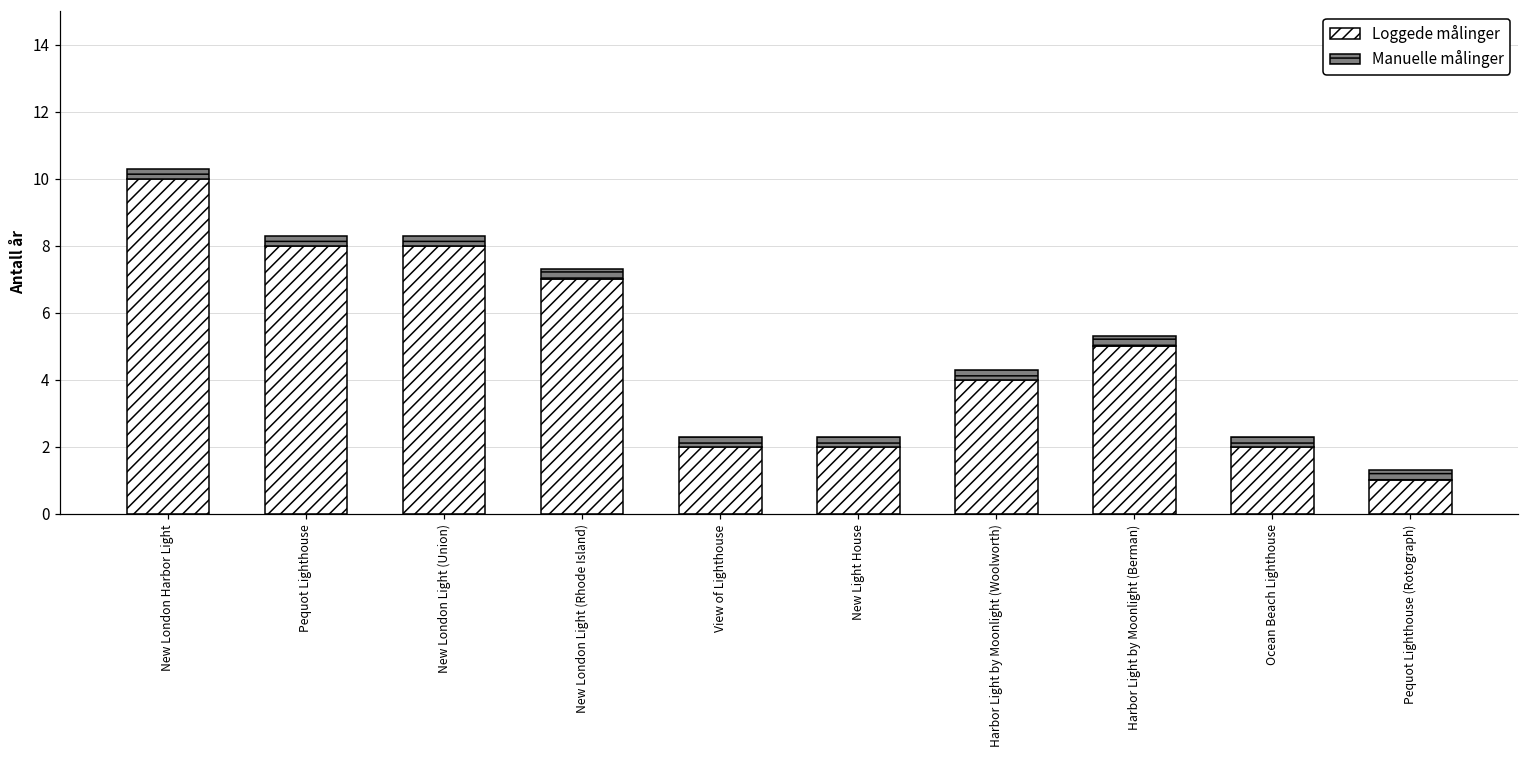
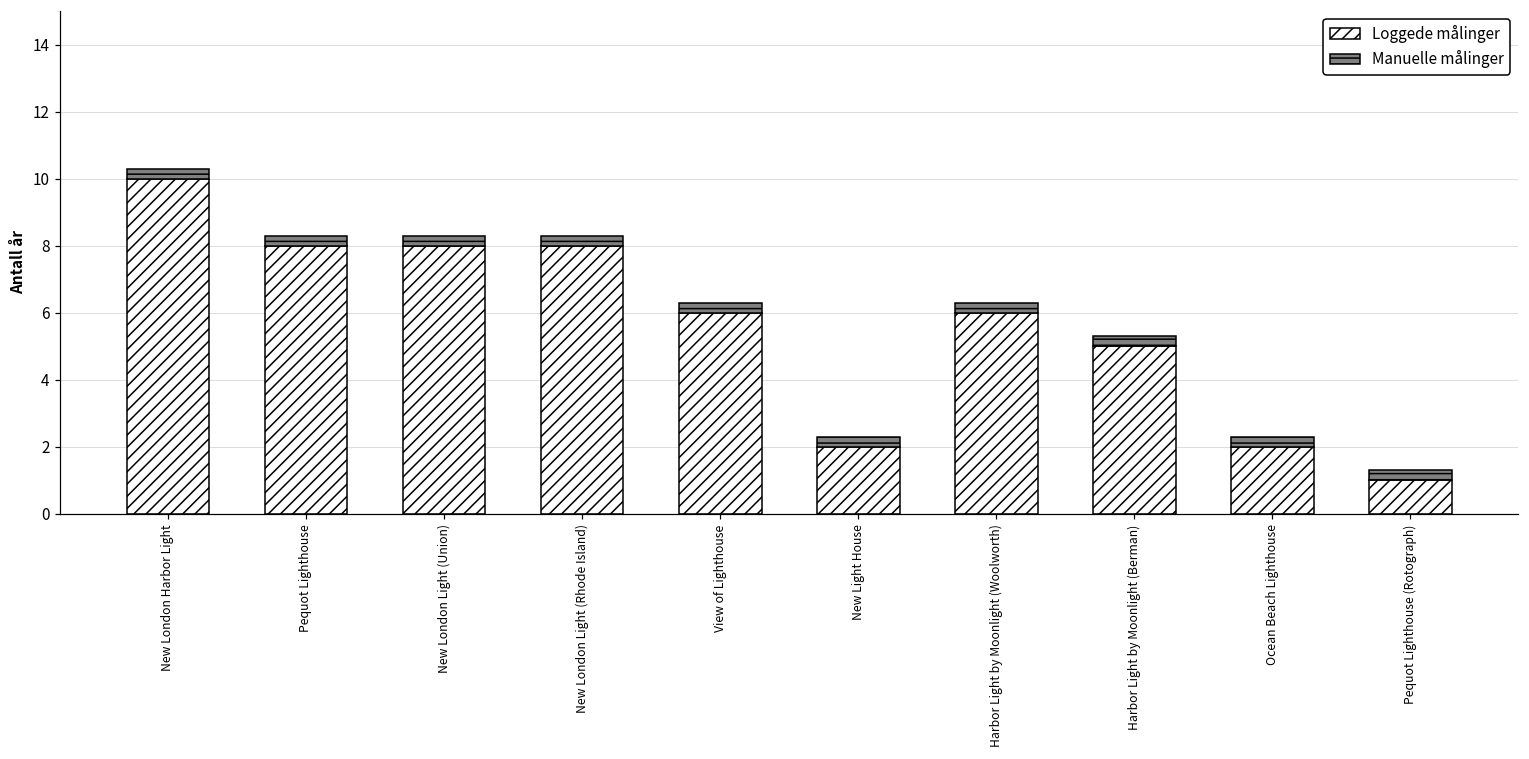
  {
    "Loggede målinger": {
      "New London Harbor Light": 10.0,
      "Pequot Lighthouse": 8.0,
      "New London Light (Union)": 8.0,
-     "New London Light (Rhode Island)": 7.0,
-     "View of Lighthouse": 2.0,
+     "New London Light (Rhode Island)": 8.0,
+     "View of Lighthouse": 6.0,
      "New Light House": 2.0,
-     "Harbor Light by Moonlight (Woolworth)": 4.0,
+     "Harbor Light by Moonlight (Woolworth)": 6.0,
      "Harbor Light by Moonlight (Berman)": 5.0,
      "Ocean Beach Lighthouse": 2.0,
      "Pequot Lighthouse (Rotograph)": 1.0
    },
    "Manuelle målinger": {
      "New London Harbor Light": 0.3,
      "Pequot Lighthouse": 0.3,
      "New London Light (Union)": 0.3,
      "New London Light (Rhode Island)": 0.3,
      "View of Lighthouse": 0.3,
      "New Light House": 0.3,
      "Harbor Light by Moonlight (Woolworth)": 0.3,
      "Harbor Light by Moonlight (Berman)": 0.3,
      "Ocean Beach Lighthouse": 0.3,
      "Pequot Lighthouse (Rotograph)": 0.3
    }
  }
